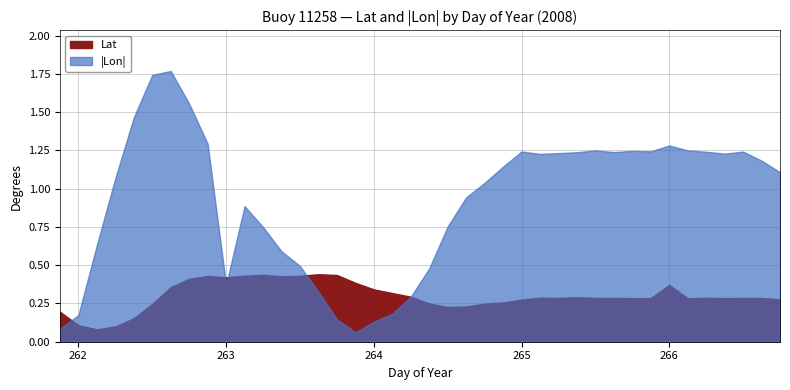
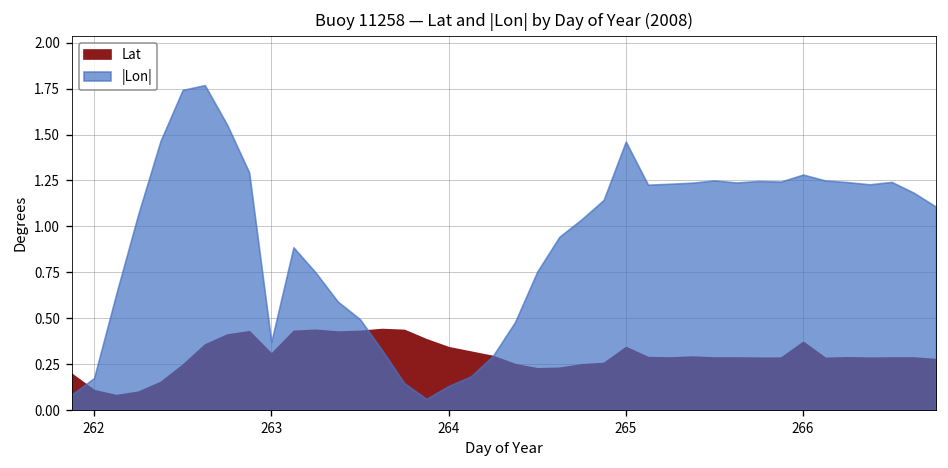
  {
    "Lat": {
      "262": 0.11,
-     "263": 0.42,
+     "263": 0.31,
      "264": 0.34,
-     "265": 0.28,
+     "265": 0.34,
      "266": 0.37
    },
    "|Lon|": {
      "262": 0.17,
      "263": 0.37,
      "264": 0.13,
-     "265": 1.24,
+     "265": 1.46,
      "266": 1.28
    }
  }
